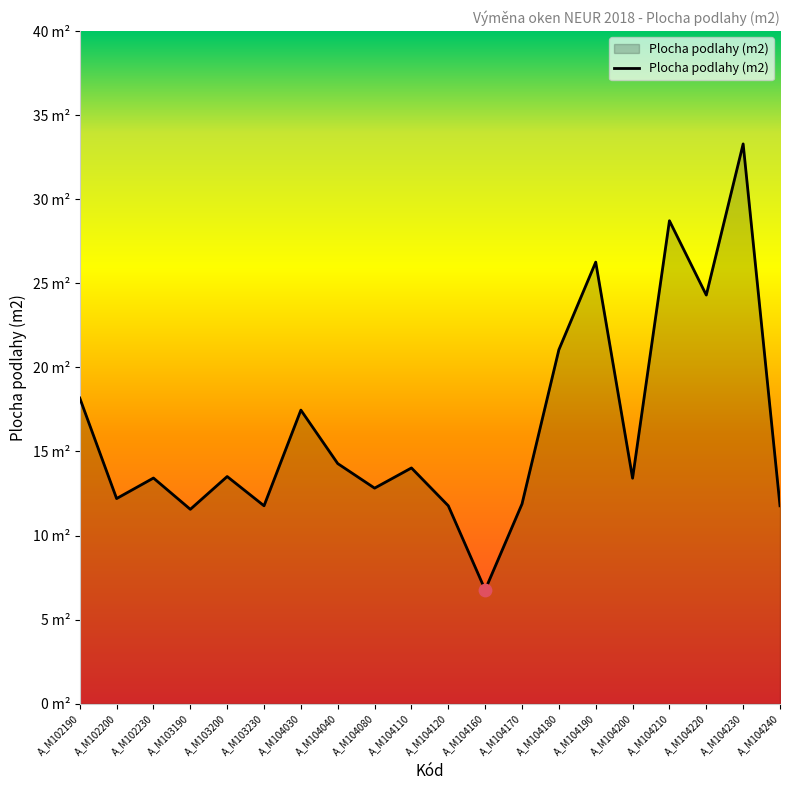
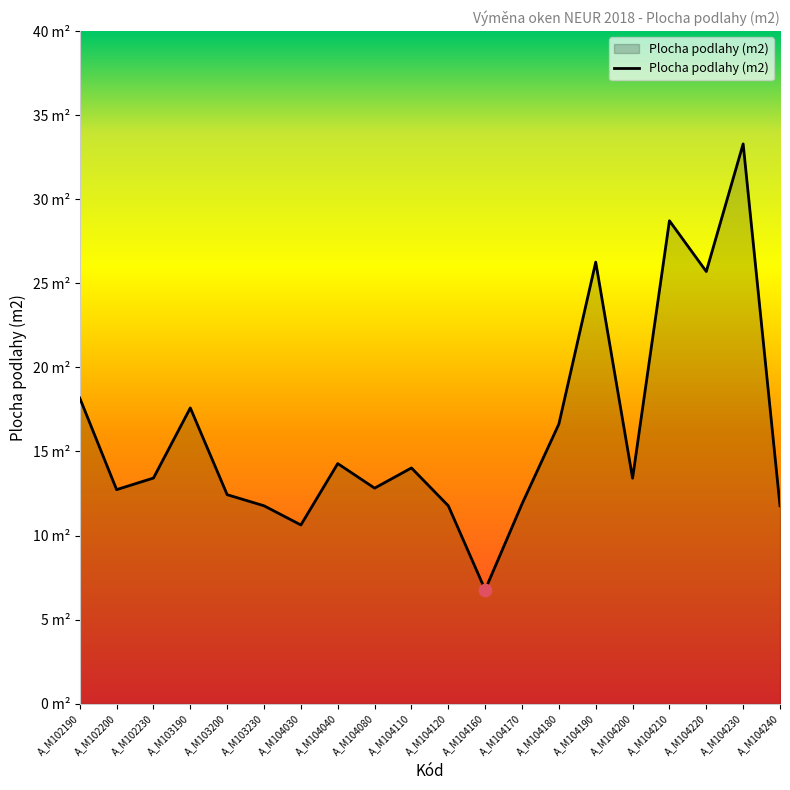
  {
    "Plocha podlahy (m2)": {
      "A_M102190": "18.2 m²",
-     "A_M102200": "12.2 m²",
+     "A_M102200": "12.7 m²",
      "A_M102230": "13.4 m²",
-     "A_M103190": "11.6 m²",
-     "A_M103200": "13.5 m²",
+     "A_M103190": "17.6 m²",
+     "A_M103200": "12.4 m²",
      "A_M103230": "11.8 m²",
-     "A_M104030": "17.5 m²",
+     "A_M104030": "10.6 m²",
      "A_M104040": "14.3 m²",
      "A_M104080": "12.8 m²",
      "A_M104110": "14.0 m²",
      "A_M104120": "11.8 m²",
      "A_M104170": "11.9 m²",
-     "A_M104180": "21.1 m²",
+     "A_M104180": "16.6 m²",
      "A_M104190": "26.3 m²",
      "A_M104200": "13.4 m²",
      "A_M104210": "28.7 m²",
-     "A_M104220": "24.3 m²",
+     "A_M104220": "25.7 m²",
      "A_M104230": "33.3 m²",
      "A_M104240": "11.8 m²"
    }
  }
